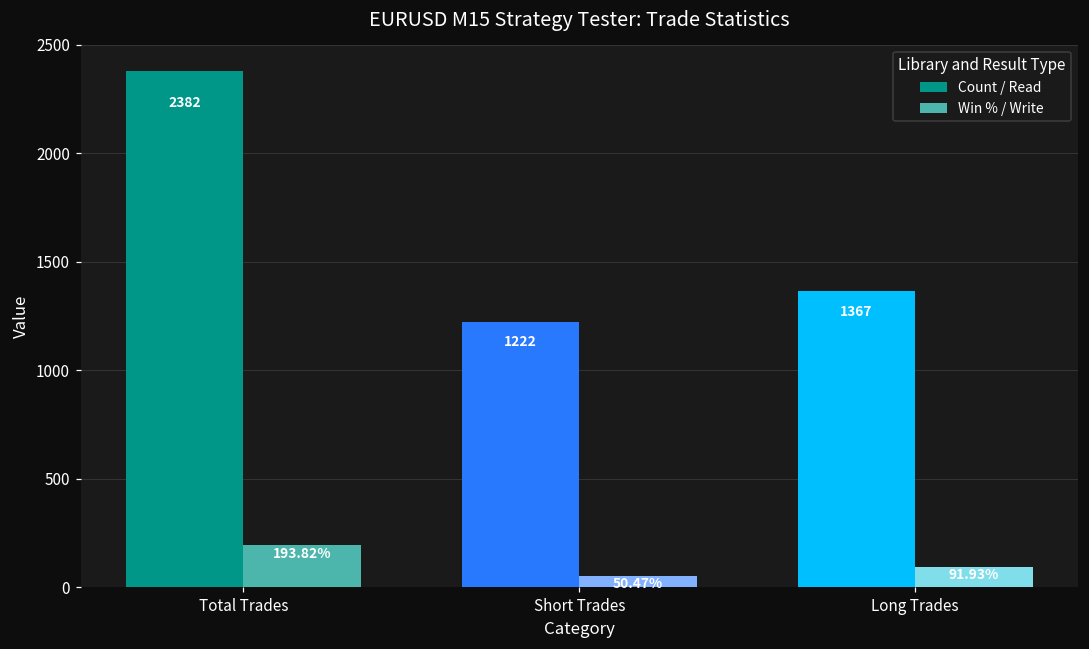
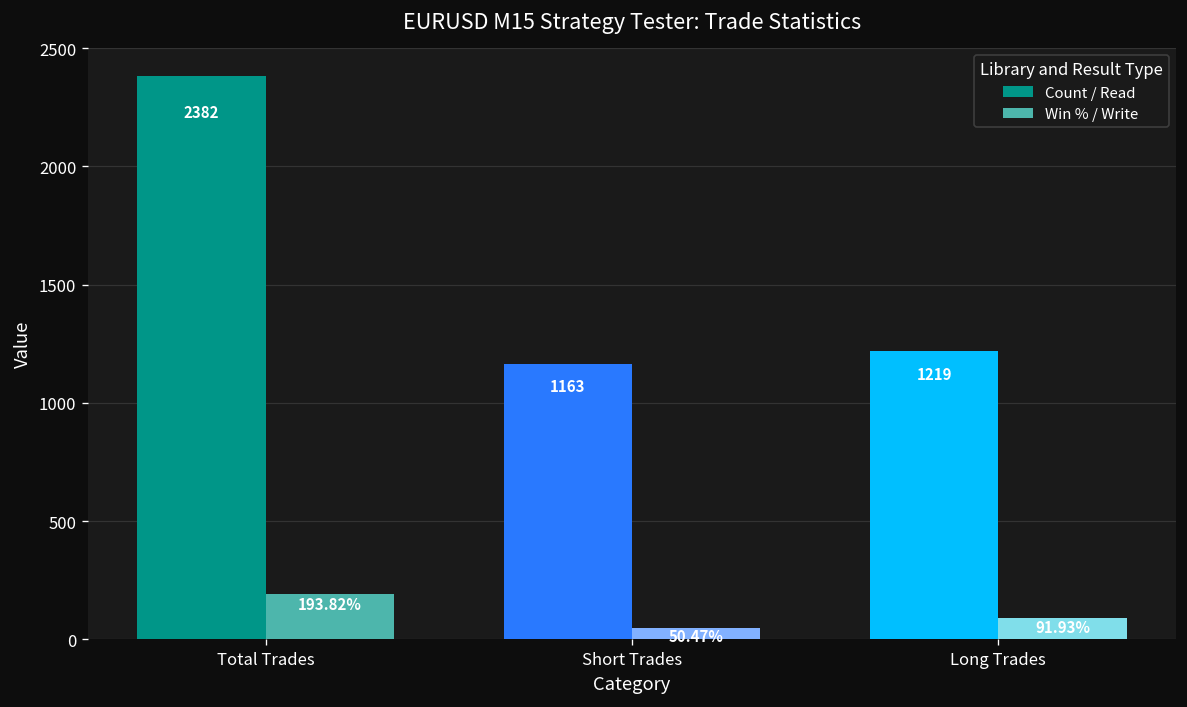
  {
    "Count / Read": {
      "Total Trades": "2382",
-     "Short Trades": "1222",
-     "Long Trades": "1367"
+     "Short Trades": "1163",
+     "Long Trades": "1219"
    },
    "Win % / Write": {
      "Total Trades": "193.82%",
      "Short Trades": "50.47%",
      "Long Trades": "91.93%"
    }
  }
